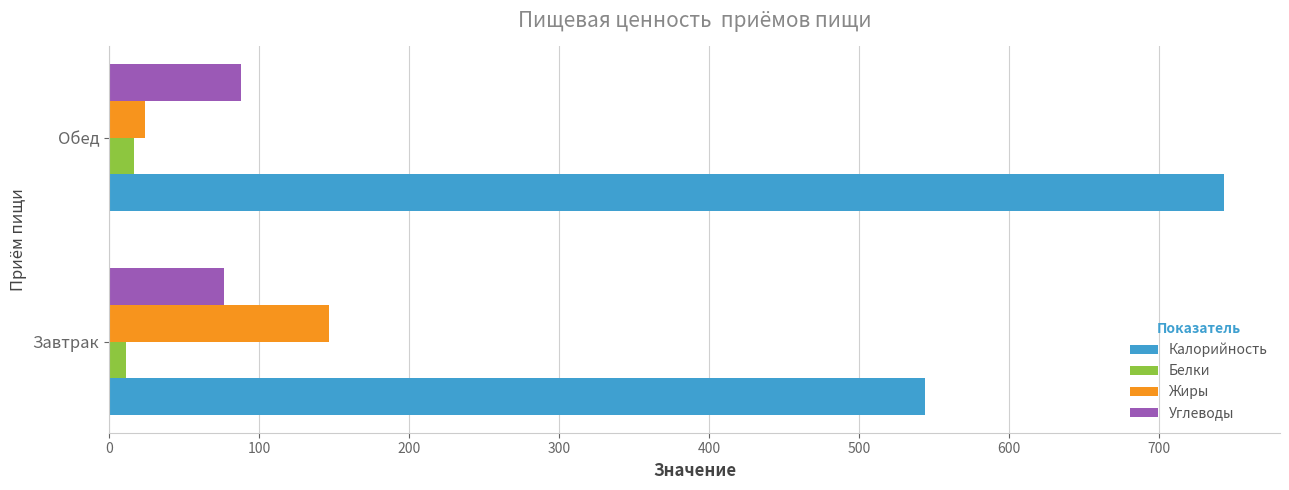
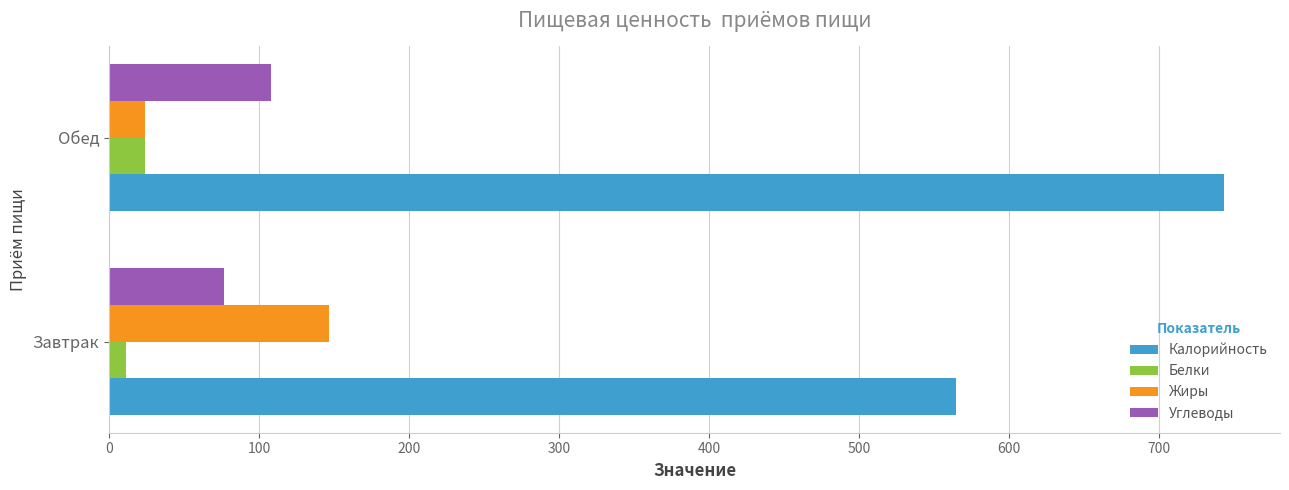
  {
    "Калорийность": {
      "Обед": 744,
-     "Завтрак": 544
+     "Завтрак": 565
    },
    "Белки": {
-     "Обед": 17,
+     "Обед": 24,
      "Завтрак": 11
    },
    "Жиры": {
      "Обед": 24,
      "Завтрак": 147
    },
    "Углеводы": {
-     "Обед": 88,
+     "Обед": 108,
      "Завтрак": 76
    }
  }
